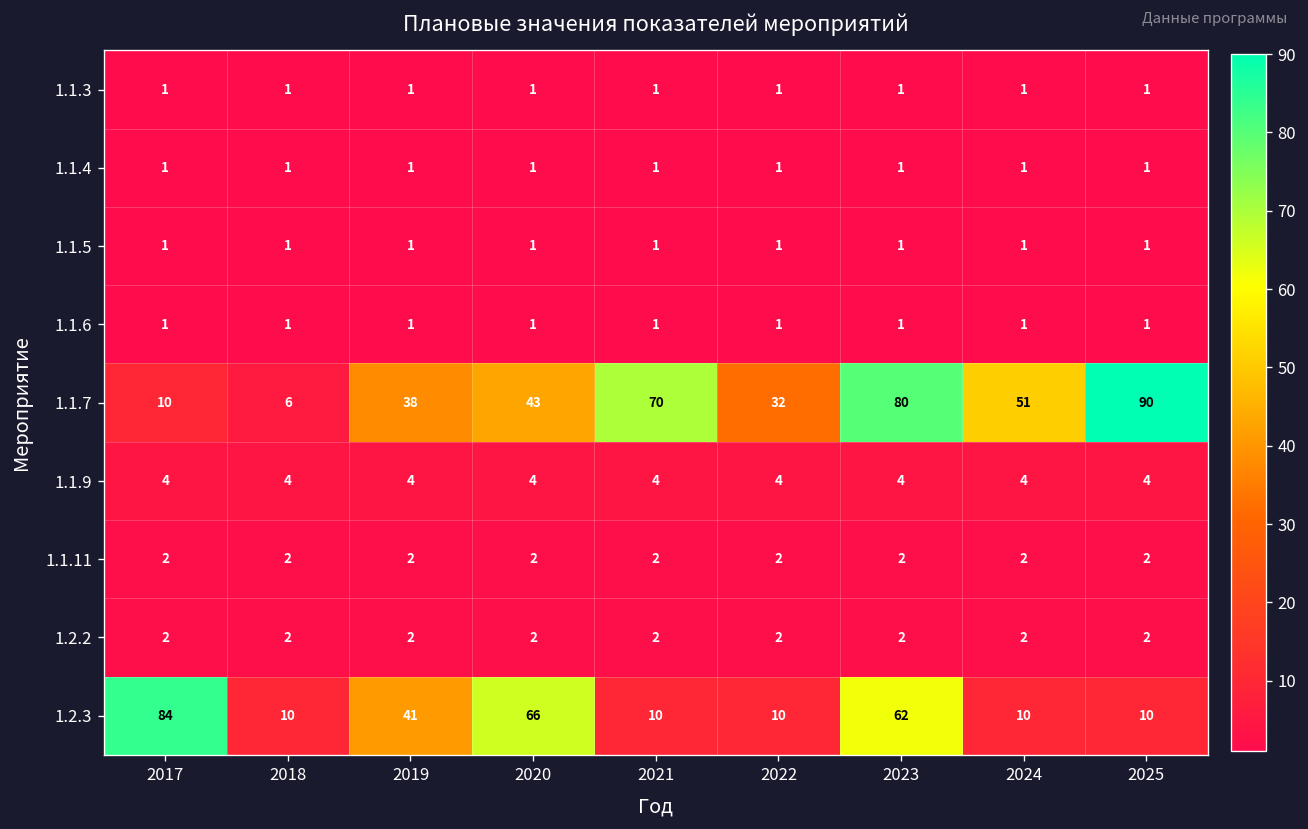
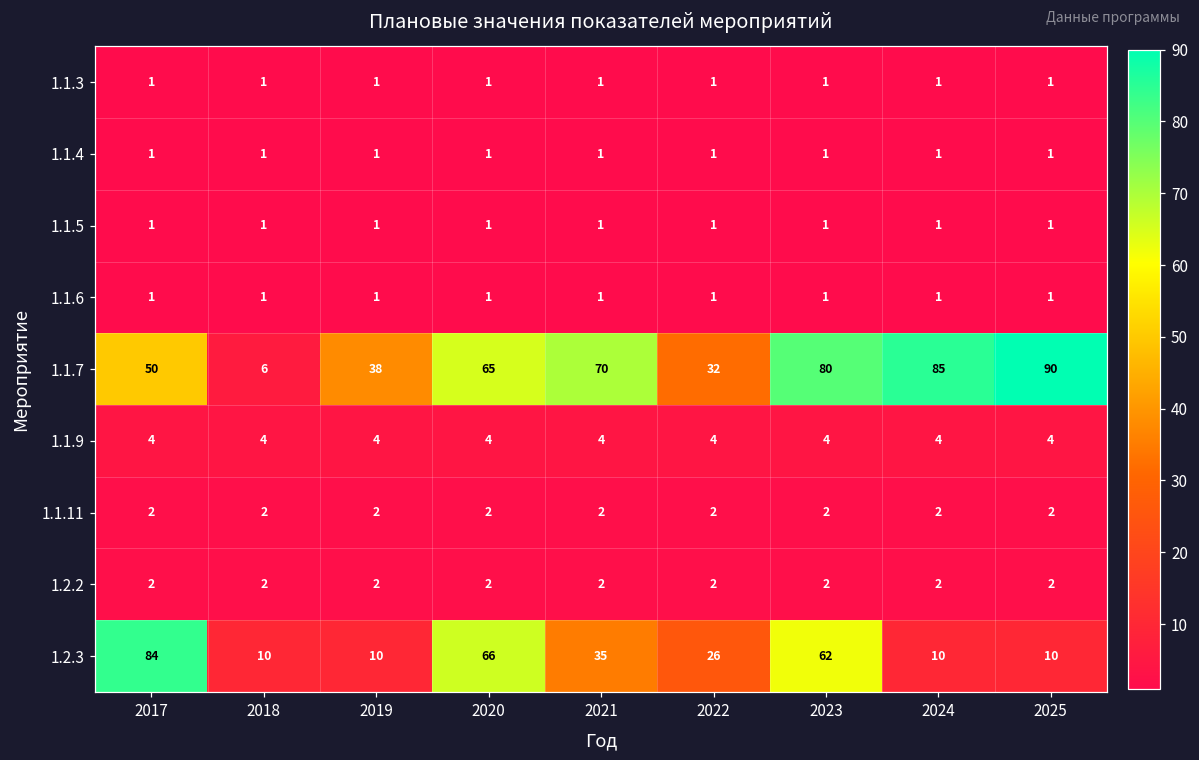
  {
    "1.1.3": {
      "2017": 1,
      "2018": 1,
      "2019": 1,
      "2020": 1,
      "2021": 1,
      "2022": 1,
      "2023": 1,
      "2024": 1,
      "2025": 1
    },
    "1.1.4": {
      "2017": 1,
      "2018": 1,
      "2019": 1,
      "2020": 1,
      "2021": 1,
      "2022": 1,
      "2023": 1,
      "2024": 1,
      "2025": 1
    },
    "1.1.5": {
      "2017": 1,
      "2018": 1,
      "2019": 1,
      "2020": 1,
      "2021": 1,
      "2022": 1,
      "2023": 1,
      "2024": 1,
      "2025": 1
    },
    "1.1.6": {
      "2017": 1,
      "2018": 1,
      "2019": 1,
      "2020": 1,
      "2021": 1,
      "2022": 1,
      "2023": 1,
      "2024": 1,
      "2025": 1
    },
    "1.1.7": {
-     "2017": 10,
+     "2017": 50,
      "2018": 6,
      "2019": 38,
-     "2020": 43,
+     "2020": 65,
      "2021": 70,
      "2022": 32,
      "2023": 80,
-     "2024": 51,
+     "2024": 85,
      "2025": 90
    },
    "1.1.9": {
      "2017": 4,
      "2018": 4,
      "2019": 4,
      "2020": 4,
      "2021": 4,
      "2022": 4,
      "2023": 4,
      "2024": 4,
      "2025": 4
    },
    "1.1.11": {
      "2017": 2,
      "2018": 2,
      "2019": 2,
      "2020": 2,
      "2021": 2,
      "2022": 2,
      "2023": 2,
      "2024": 2,
      "2025": 2
    },
    "1.2.2": {
      "2017": 2,
      "2018": 2,
      "2019": 2,
      "2020": 2,
      "2021": 2,
      "2022": 2,
      "2023": 2,
      "2024": 2,
      "2025": 2
    },
    "1.2.3": {
      "2017": 84,
      "2018": 10,
-     "2019": 41,
+     "2019": 10,
      "2020": 66,
-     "2021": 10,
-     "2022": 10,
+     "2021": 35,
+     "2022": 26,
      "2023": 62,
      "2024": 10,
      "2025": 10
    }
  }
